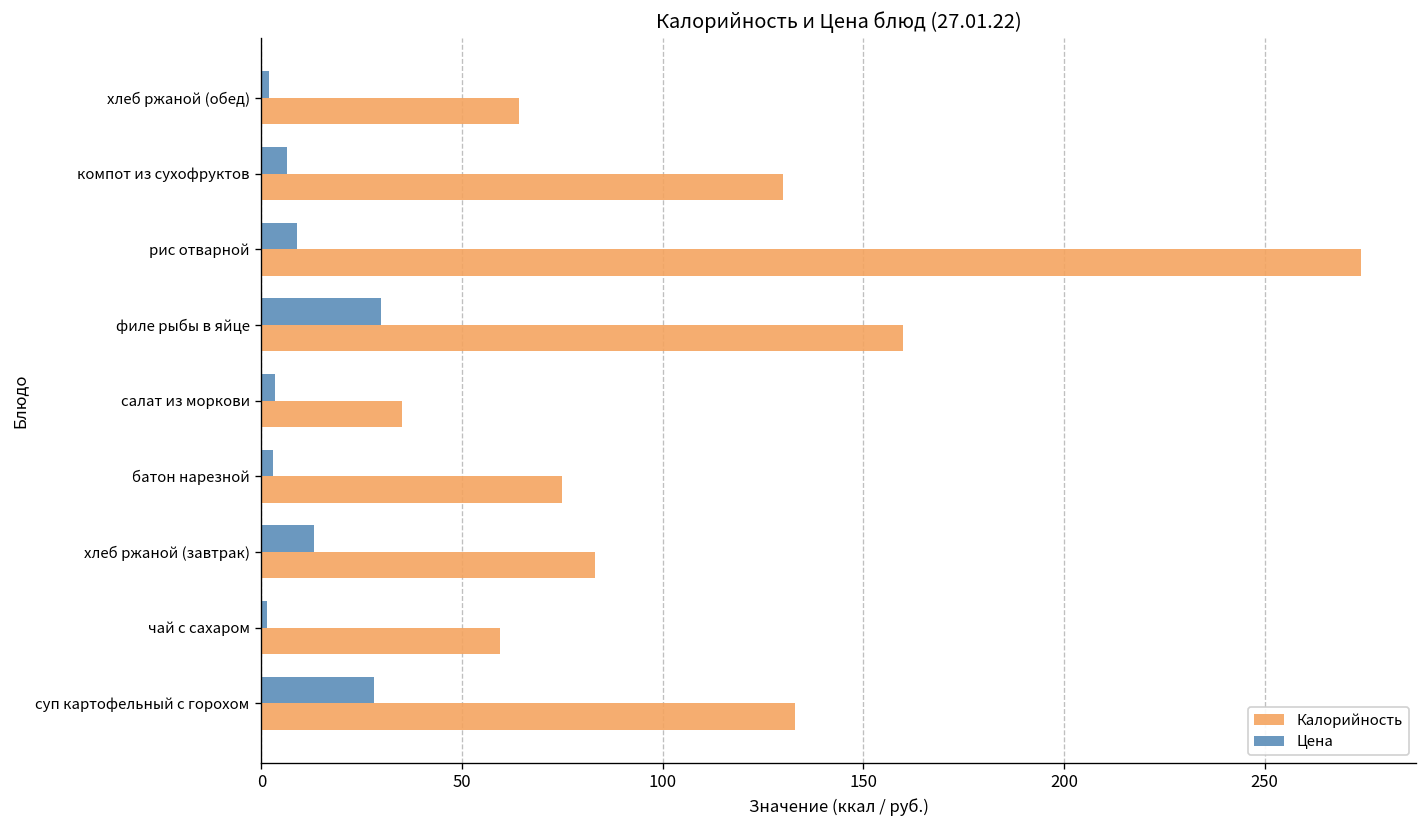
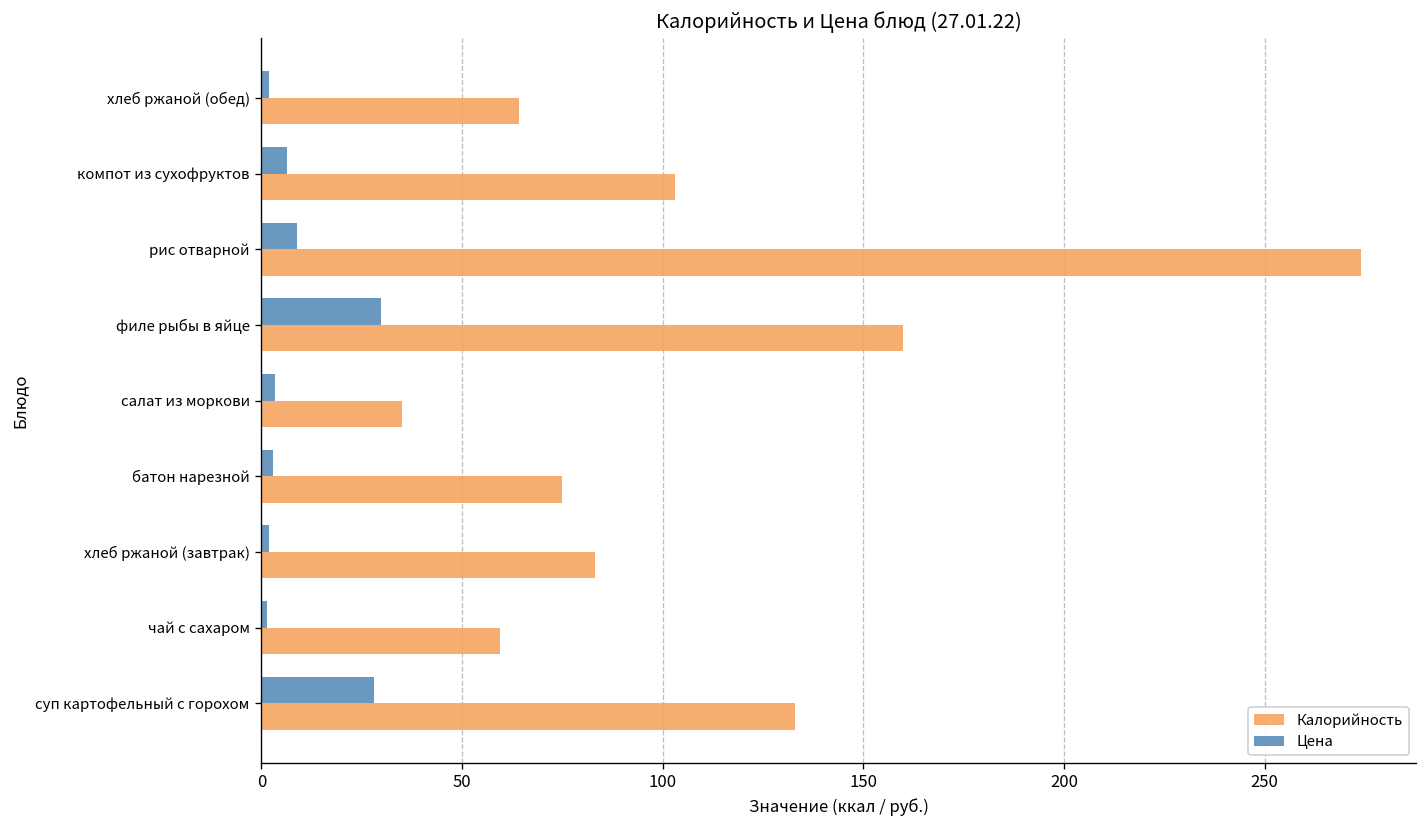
  {
    "Калорийность": {
      "хлеб ржаной (обед)": 64,
-     "компот из сухофруктов": 130,
+     "компот из сухофруктов": 103,
      "рис отварной": 274,
      "филе рыбы в яйце": 160,
      "салат из моркови": 35,
      "батон нарезной": 75,
      "хлеб ржаной (завтрак)": 83,
      "чай с сахаром": 59,
      "суп картофельный с горохом": 133
    },
    "Цена": {
      "хлеб ржаной (обед)": 2,
      "компот из сухофруктов": 6,
      "рис отварной": 9,
      "филе рыбы в яйце": 30,
      "салат из моркови": 3,
      "батон нарезной": 3,
-     "хлеб ржаной (завтрак)": 13,
+     "хлеб ржаной (завтрак)": 2,
      "чай с сахаром": 1,
      "суп картофельный с горохом": 28
    }
  }
